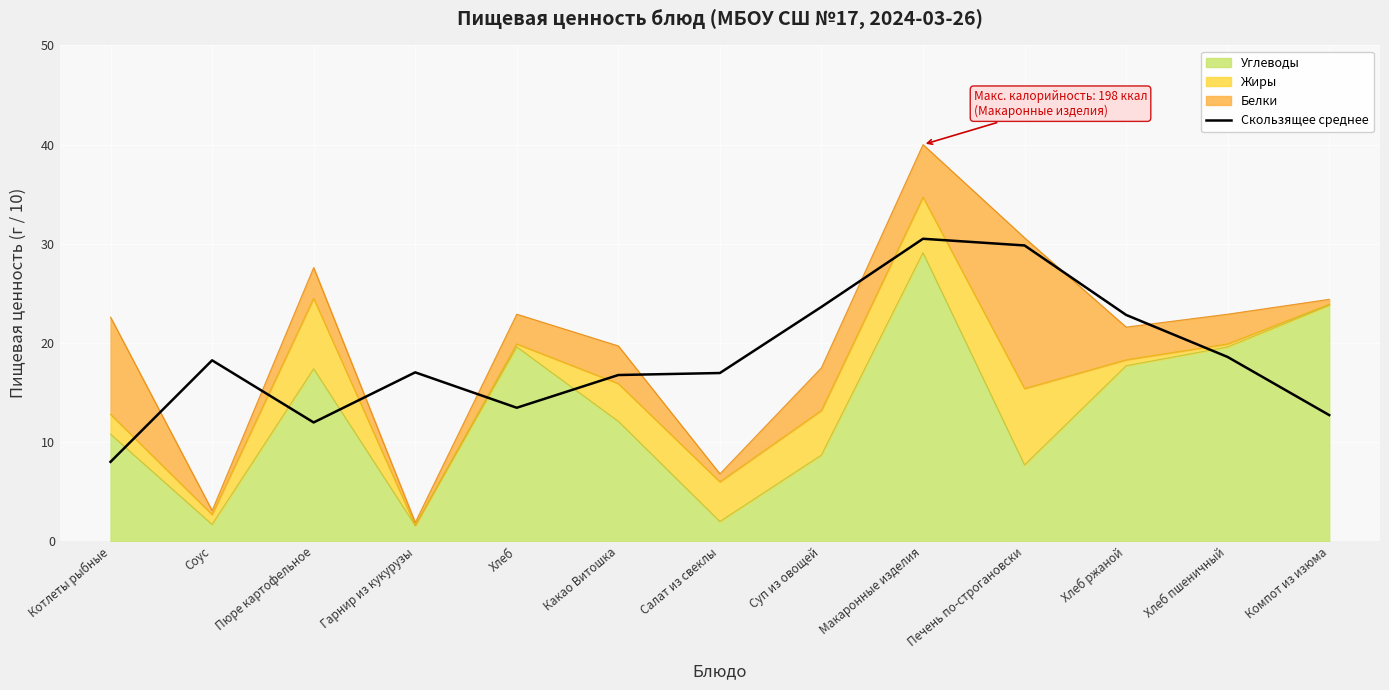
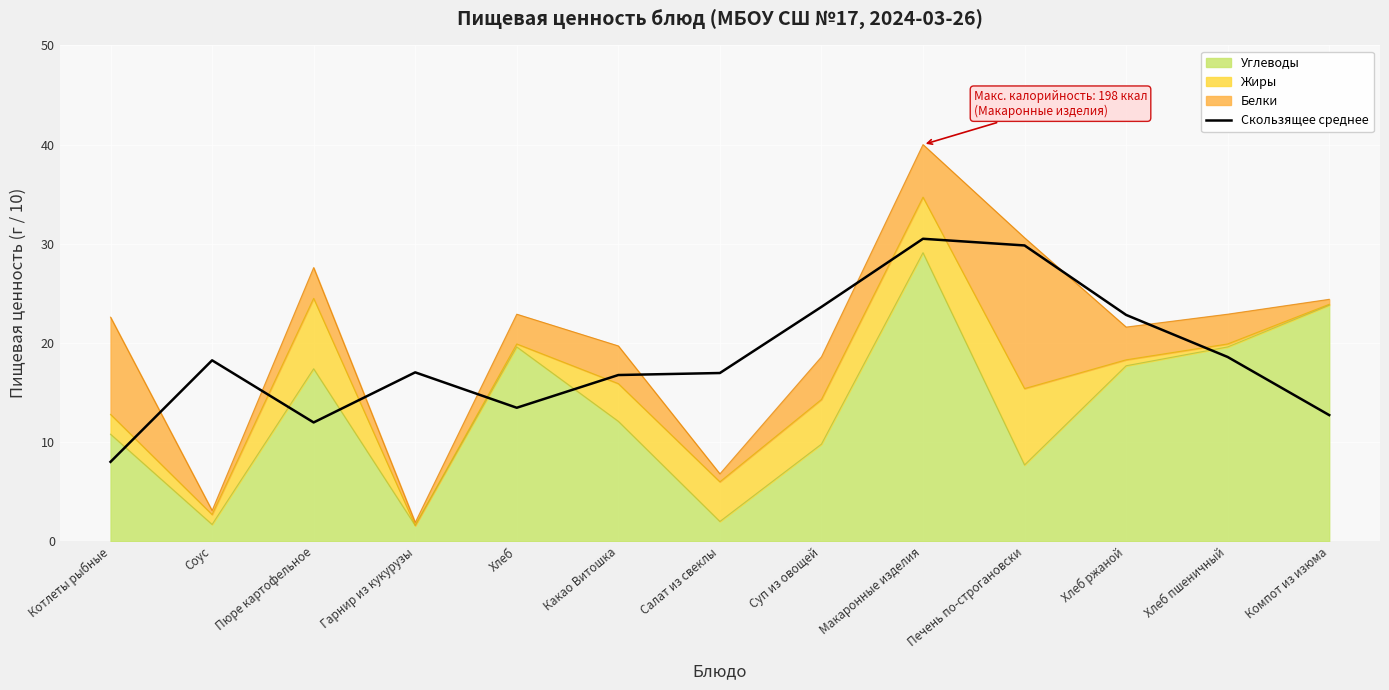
  {
    "Углеводы": {
      "Котлеты рыбные": 11,
      "Соус": 2,
      "Пюре картофельное": 17,
      "Хлеб": 20,
      "Какао Витошка": 12,
      "Салат из свеклы": 2,
-     "Суп из овощей": 9,
+     "Суп из овощей": 10,
      "Макаронные изделия": 29,
      "Печень по-строгановски": 8,
      "Хлеб ржаной": 18,
      "Хлеб пшеничный": 20
    },
    "Скользящее среднее": {
      "Котлеты рыбные": 8,
      "Соус": 18,
      "Пюре картофельное": 12,
      "Гарнир из кукурузы": 17,
      "Хлеб": 13,
      "Какао Витошка": 17,
      "Салат из свеклы": 17,
      "Суп из овощей": 24,
      "Макаронные изделия": 31,
      "Печень по-строгановски": 30,
      "Хлеб ржаной": 23,
      "Хлеб пшеничный": 19,
      "Компот из изюма": 13
    }
  }
